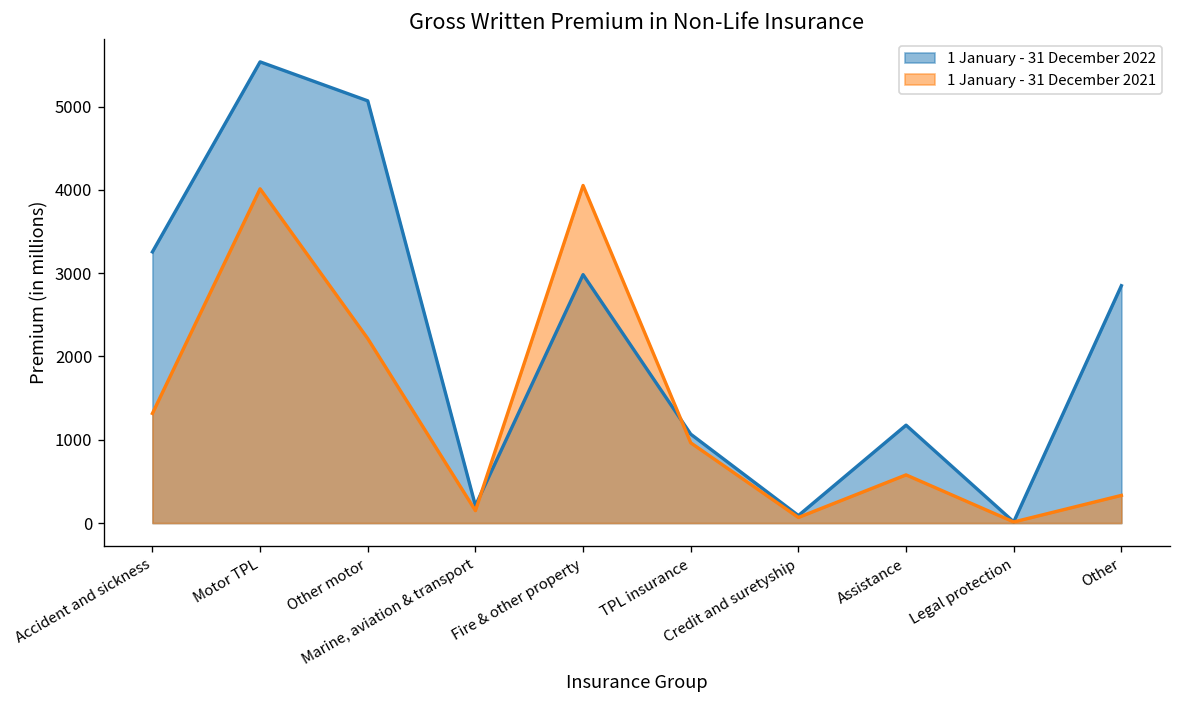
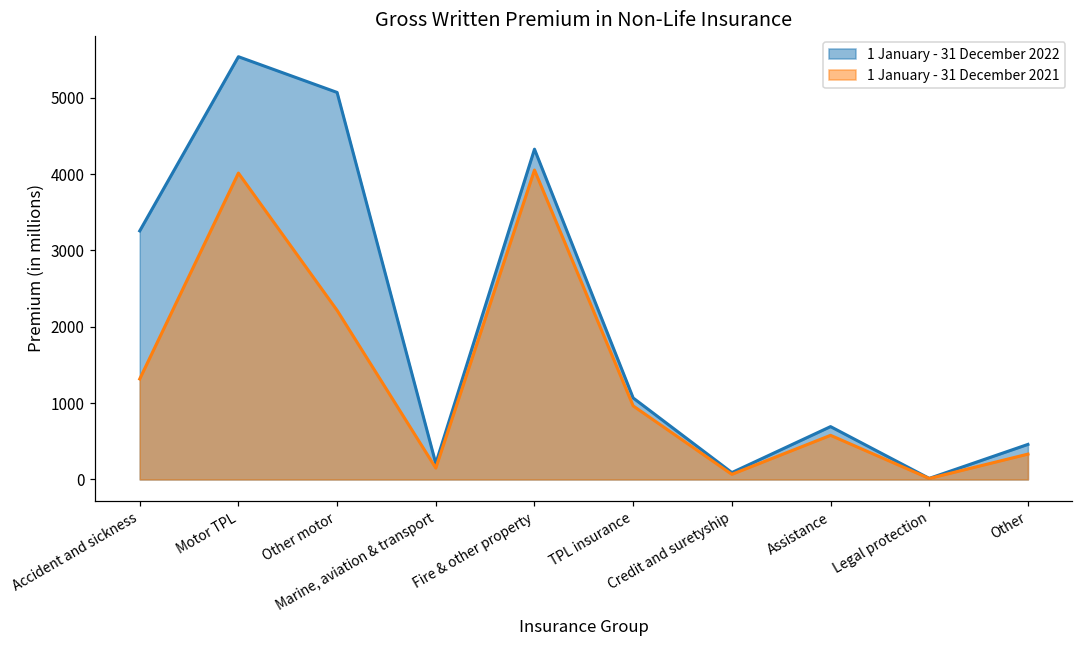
  {
    "1 January - 31 December 2022": {
      "Accident and sickness": 3300,
      "Motor TPL": 5500,
      "Other motor": 5100,
      "Marine, aviation & transport": 200,
-     "Fire & other property": 3000,
+     "Fire & other property": 4300,
      "TPL insurance": 1100,
-     "Assistance": 1200,
-     "Other": 2800
+     "Assistance": 700,
+     "Other": 500
    },
    "1 January - 31 December 2021": {
      "Accident and sickness": 1300,
      "Motor TPL": 4000,
      "Other motor": 2200,
      "Marine, aviation & transport": 100,
      "Fire & other property": 4100,
      "TPL insurance": 1000,
      "Assistance": 600,
      "Other": 300
    }
  }
